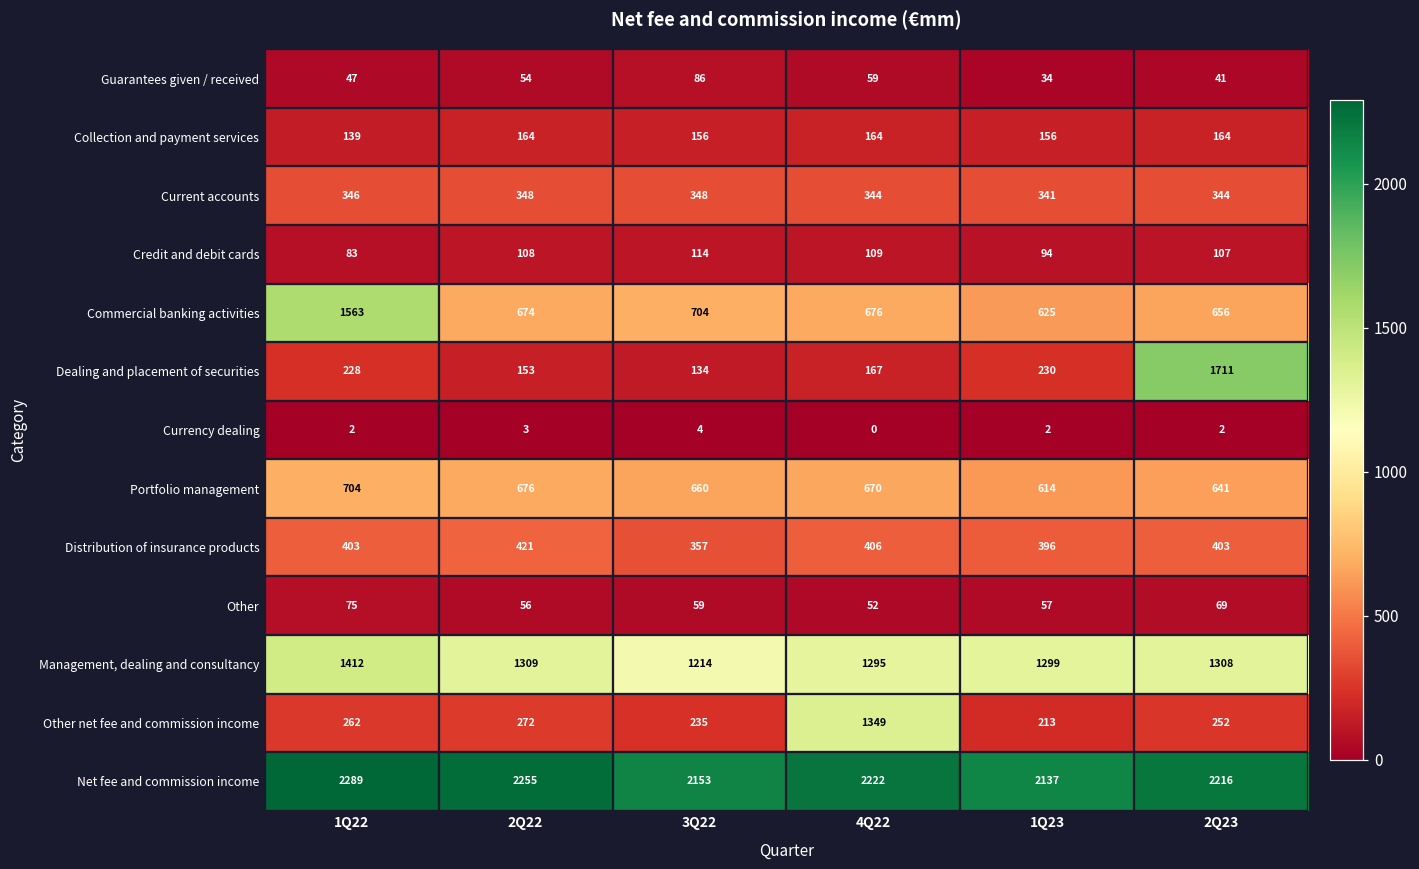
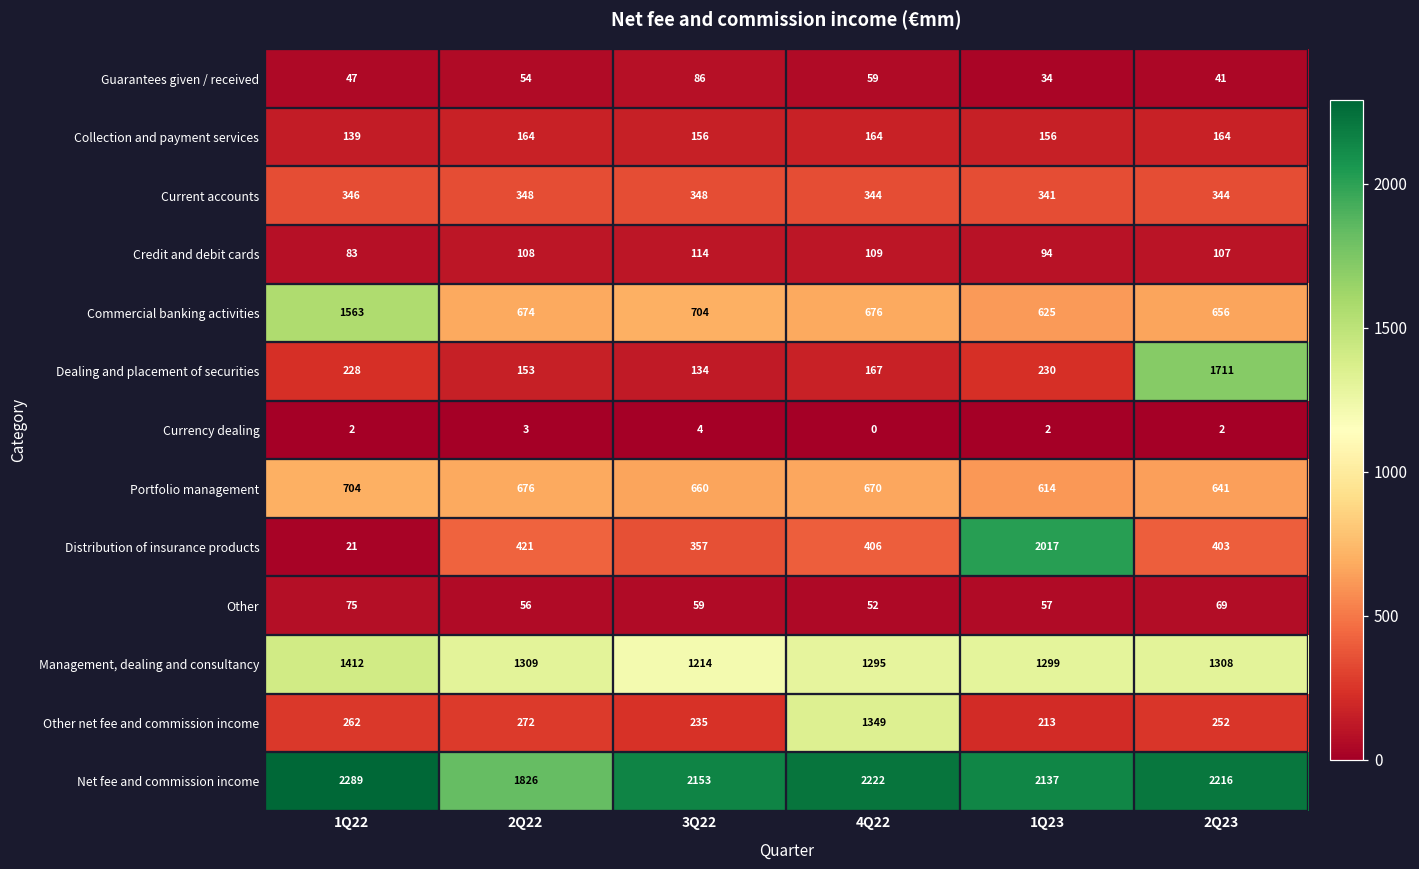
  {
    "Guarantees given / received": {
      "1Q22": 47,
      "2Q22": 54,
      "3Q22": 86,
      "4Q22": 59,
      "1Q23": 34,
      "2Q23": 41
    },
    "Collection and payment services": {
      "1Q22": 139,
      "2Q22": 164,
      "3Q22": 156,
      "4Q22": 164,
      "1Q23": 156,
      "2Q23": 164
    },
    "Current accounts": {
      "1Q22": 346,
      "2Q22": 348,
      "3Q22": 348,
      "4Q22": 344,
      "1Q23": 341,
      "2Q23": 344
    },
    "Credit and debit cards": {
      "1Q22": 83,
      "2Q22": 108,
      "3Q22": 114,
      "4Q22": 109,
      "1Q23": 94,
      "2Q23": 107
    },
    "Commercial banking activities": {
      "1Q22": 1563,
      "2Q22": 674,
      "3Q22": 704,
      "4Q22": 676,
      "1Q23": 625,
      "2Q23": 656
    },
    "Dealing and placement of securities": {
      "1Q22": 228,
      "2Q22": 153,
      "3Q22": 134,
      "4Q22": 167,
      "1Q23": 230,
      "2Q23": 1711
    },
    "Currency dealing": {
      "1Q22": 2,
      "2Q22": 3,
      "3Q22": 4,
      "4Q22": 0,
      "1Q23": 2,
      "2Q23": 2
    },
    "Portfolio management": {
      "1Q22": 704,
      "2Q22": 676,
      "3Q22": 660,
      "4Q22": 670,
      "1Q23": 614,
      "2Q23": 641
    },
    "Distribution of insurance products": {
-     "1Q22": 403,
+     "1Q22": 21,
      "2Q22": 421,
      "3Q22": 357,
      "4Q22": 406,
-     "1Q23": 396,
+     "1Q23": 2017,
      "2Q23": 403
    },
    "Other": {
      "1Q22": 75,
      "2Q22": 56,
      "3Q22": 59,
      "4Q22": 52,
      "1Q23": 57,
      "2Q23": 69
    },
    "Management, dealing and consultancy": {
      "1Q22": 1412,
      "2Q22": 1309,
      "3Q22": 1214,
      "4Q22": 1295,
      "1Q23": 1299,
      "2Q23": 1308
    },
    "Other net fee and commission income": {
      "1Q22": 262,
      "2Q22": 272,
      "3Q22": 235,
      "4Q22": 1349,
      "1Q23": 213,
      "2Q23": 252
    },
    "Net fee and commission income": {
      "1Q22": 2289,
-     "2Q22": 2255,
+     "2Q22": 1826,
      "3Q22": 2153,
      "4Q22": 2222,
      "1Q23": 2137,
      "2Q23": 2216
    }
  }
